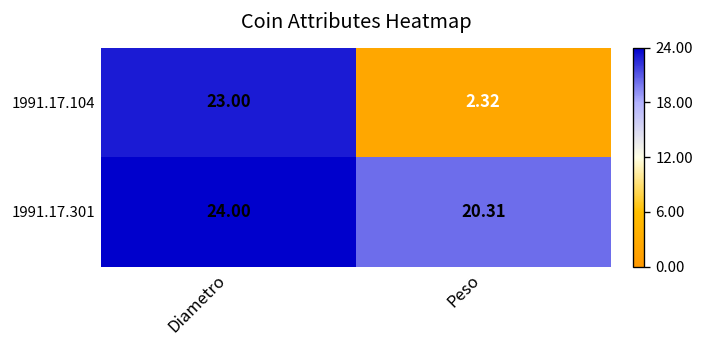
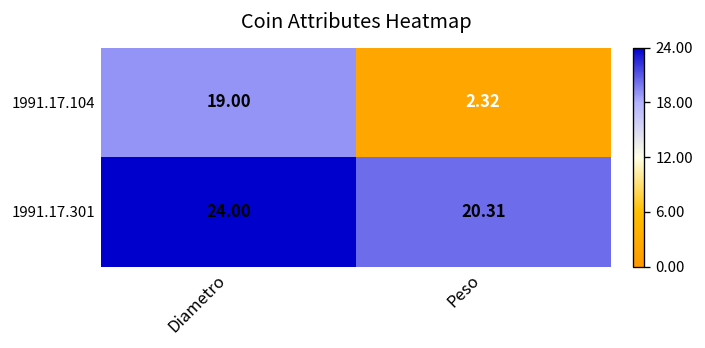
  {
    "1991.17.104": {
-     "Diametro": 23.00,
+     "Diametro": 19.00,
      "Peso": 2.32
    },
    "1991.17.301": {
      "Diametro": 24.00,
      "Peso": 20.31
    }
  }
